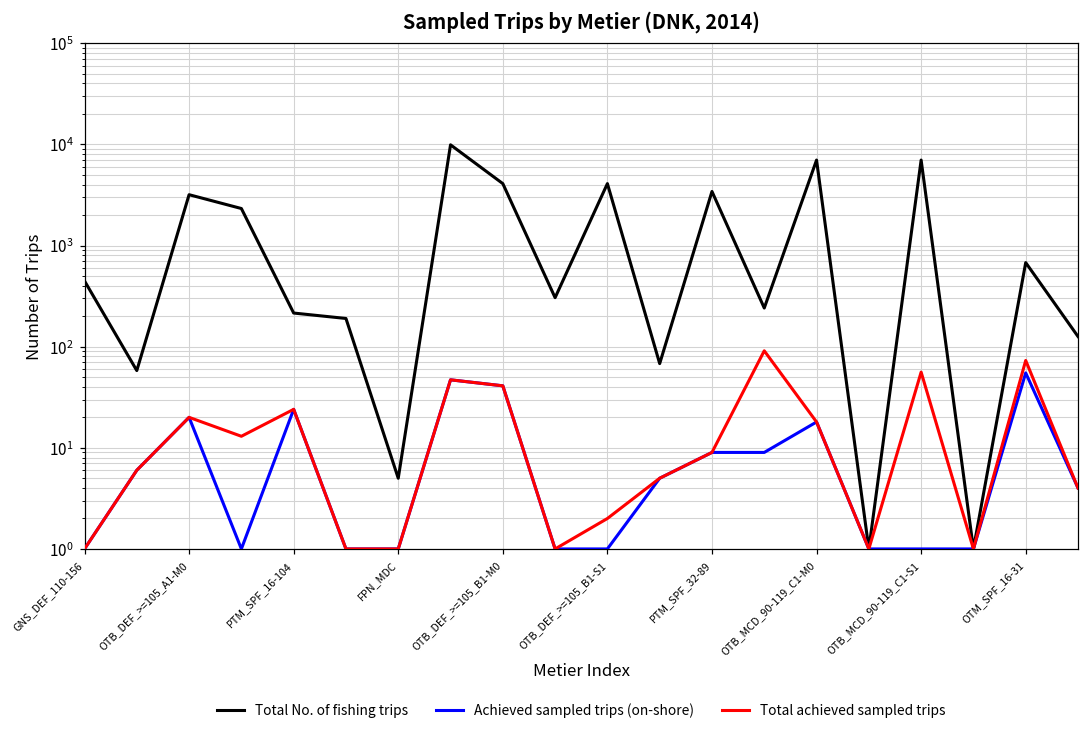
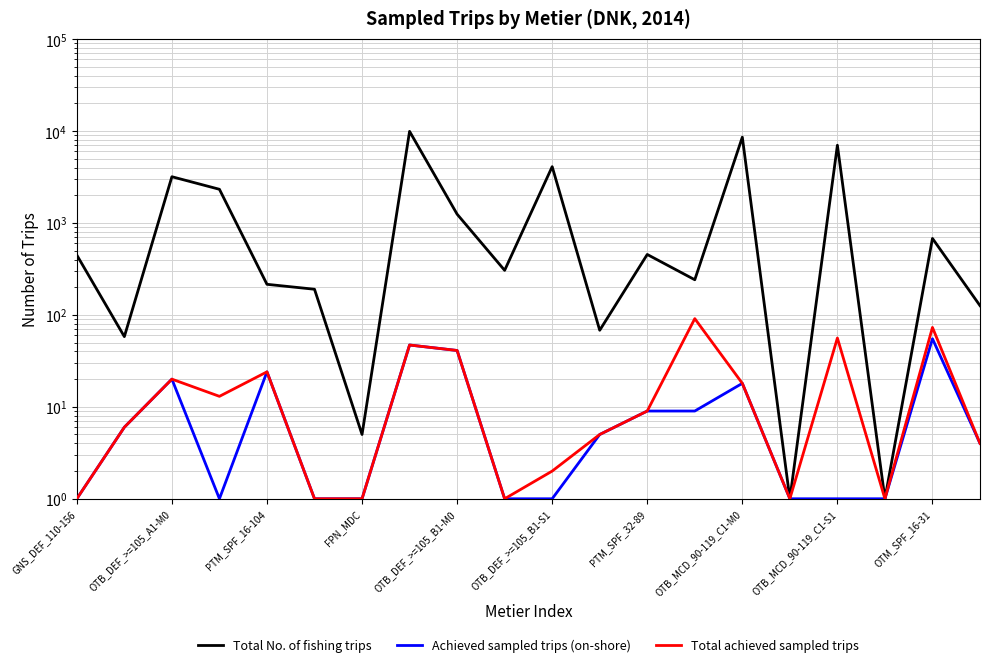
  {
    "Total No. of fishing trips": {
      "GNS_DEF_110-156": 400,
      "OTB_DEF_>=105_A1-M0": 3200,
      "PTM_SPF_16-104": 220,
      "FPN_MDC": 5,
-     "OTB_DEF_>=105_B1-M0": 4000,
+     "OTB_DEF_>=105_B1-M0": 1200,
      "OTB_DEF_>=105_B1-S1": 4000,
-     "PTM_SPF_32-89": 3400,
-     "OTB_MCD_90-119_C1-M0": 7000,
+     "PTM_SPF_32-89": 500,
+     "OTB_MCD_90-119_C1-M0": 9000,
      "OTB_MCD_90-119_C1-S1": 7000,
      "OTM_SPF_16-31": 700
    },
    "Achieved sampled trips (on-shore)": {
      "OTB_DEF_>=105_B1-S1": 1,
      "OTB_MCD_90-119_C1-S1": 1,
      "OTM_SPF_16-31": 60
    },
    "Total achieved sampled trips": {
      "OTB_DEF_>=105_B1-S1": 2,
      "OTB_MCD_90-119_C1-S1": 60,
      "OTM_SPF_16-31": 70
    }
  }
